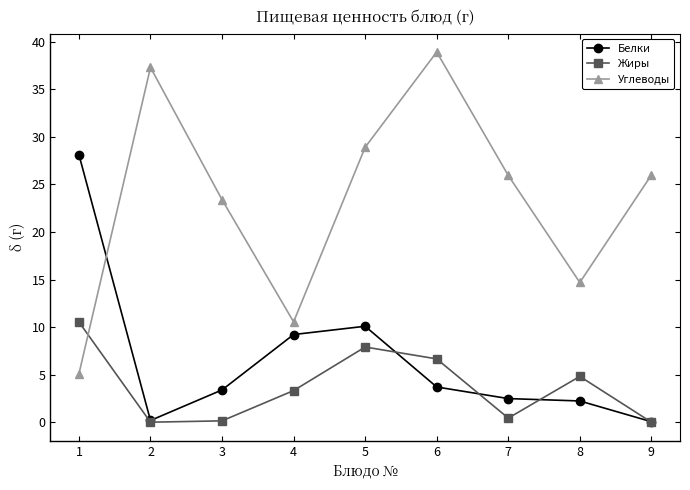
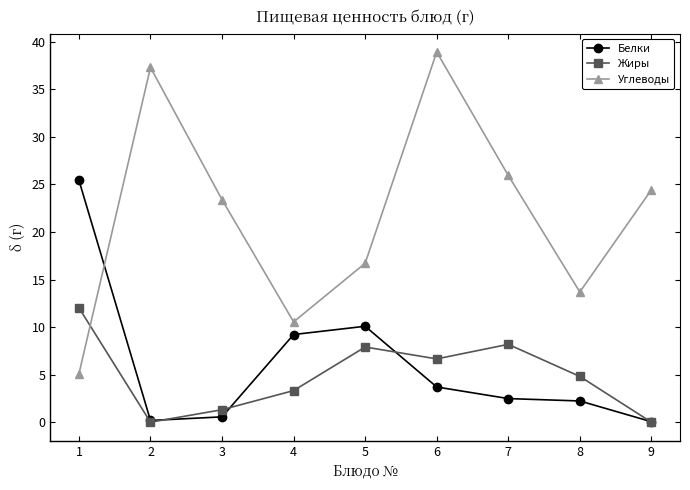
  {
    "Белки": {
-     "1": 28,
-     "3": 3,
+     "1": 25,
+     "3": 1,
      "4": 9,
      "5": 10,
      "6": 4,
      "7": 3,
      "8": 2
    },
    "Жиры": {
-     "1": 11,
-     "3": 0,
+     "1": 12,
+     "3": 1,
      "4": 3,
      "5": 8,
      "6": 7,
-     "7": 0,
+     "7": 8,
      "8": 5
    },
    "Углеводы": {
      "1": 5,
      "2": 37,
      "3": 23,
      "4": 11,
-     "5": 29,
+     "5": 17,
      "6": 39,
      "7": 26,
-     "8": 15,
-     "9": 26
+     "8": 14,
+     "9": 24
    }
  }
